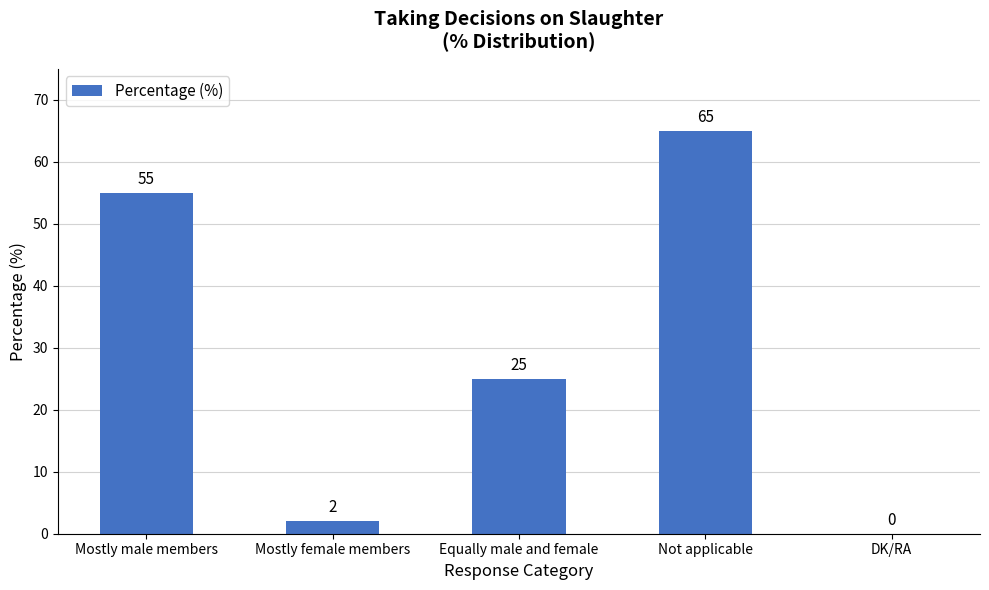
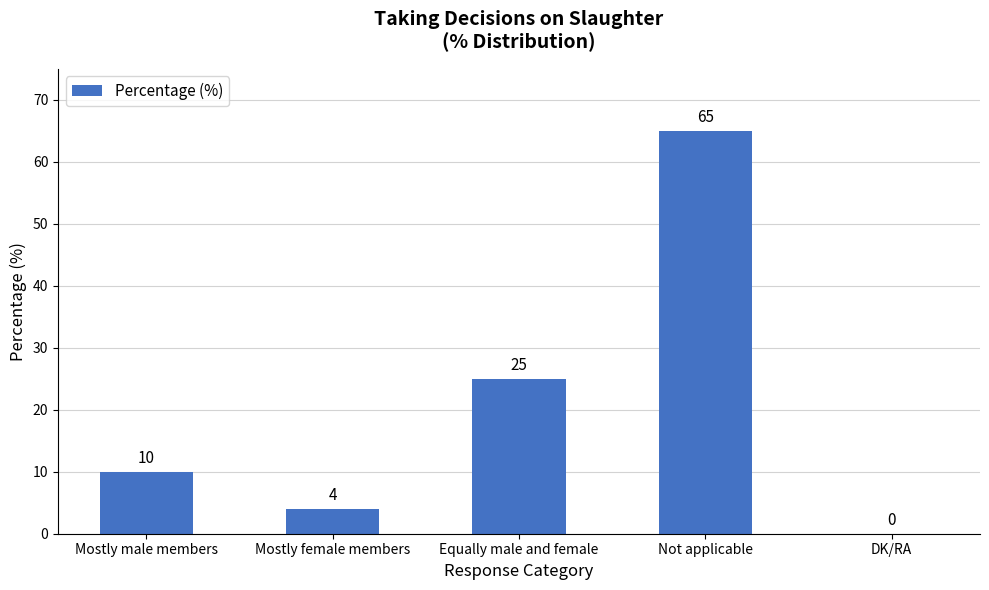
  {
-   "Mostly male members": 55,
-   "Mostly female members": 2,
+   "Mostly male members": 10,
+   "Mostly female members": 4,
    "Equally male and female": 25,
    "Not applicable": 65,
    "DK/RA": 0
  }
